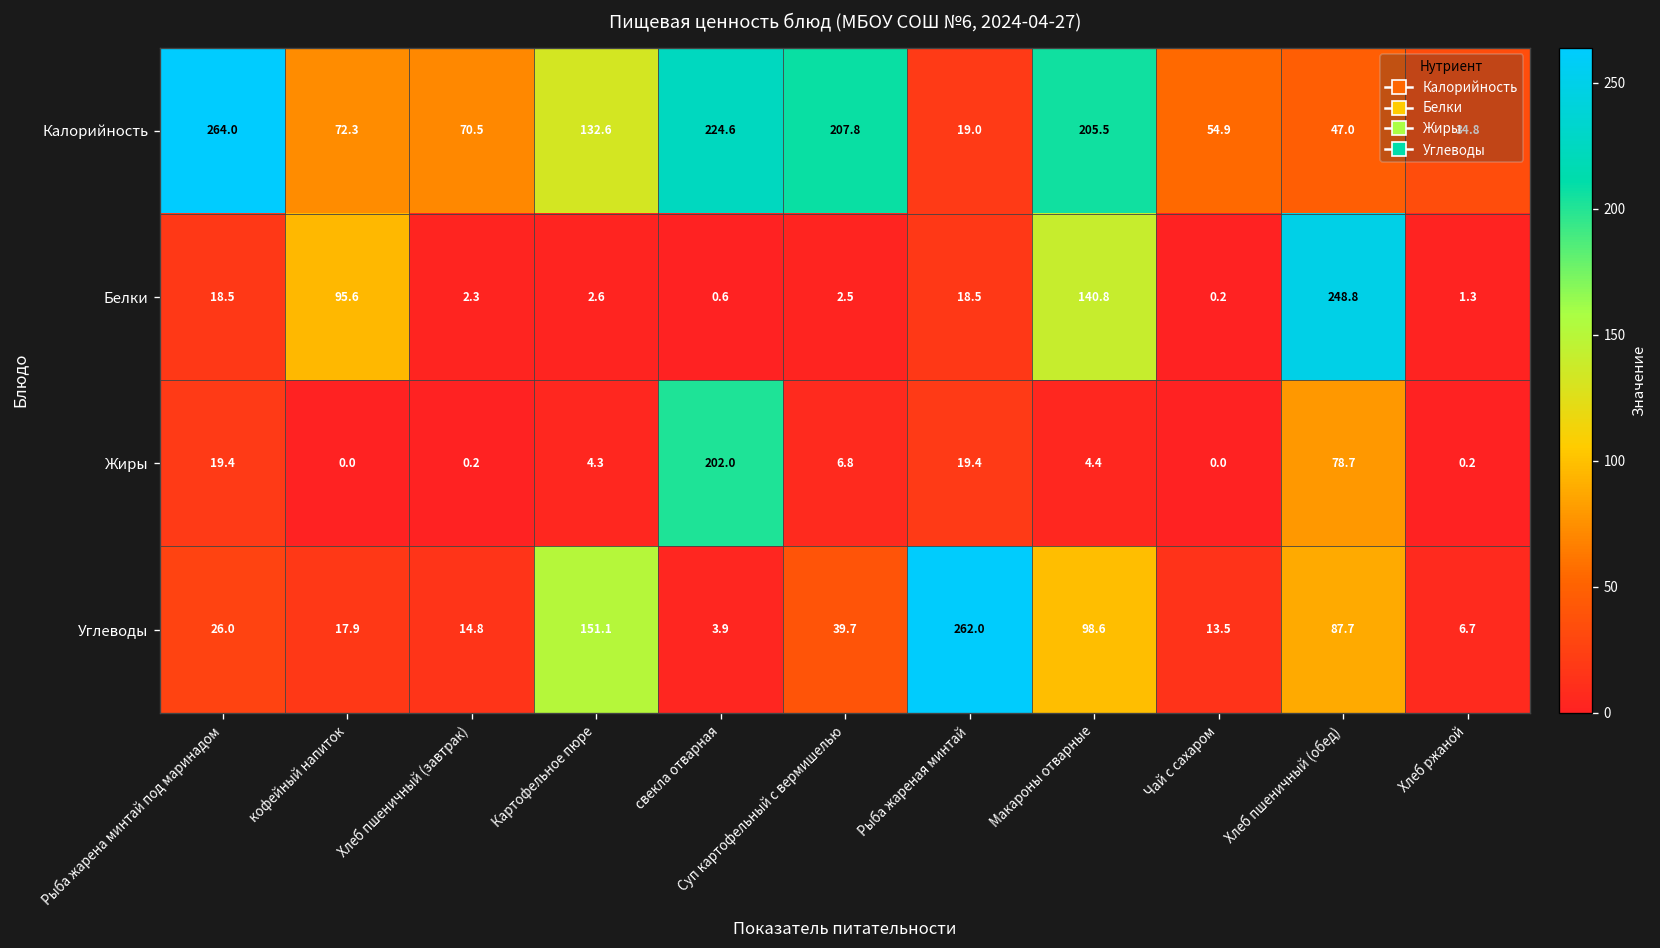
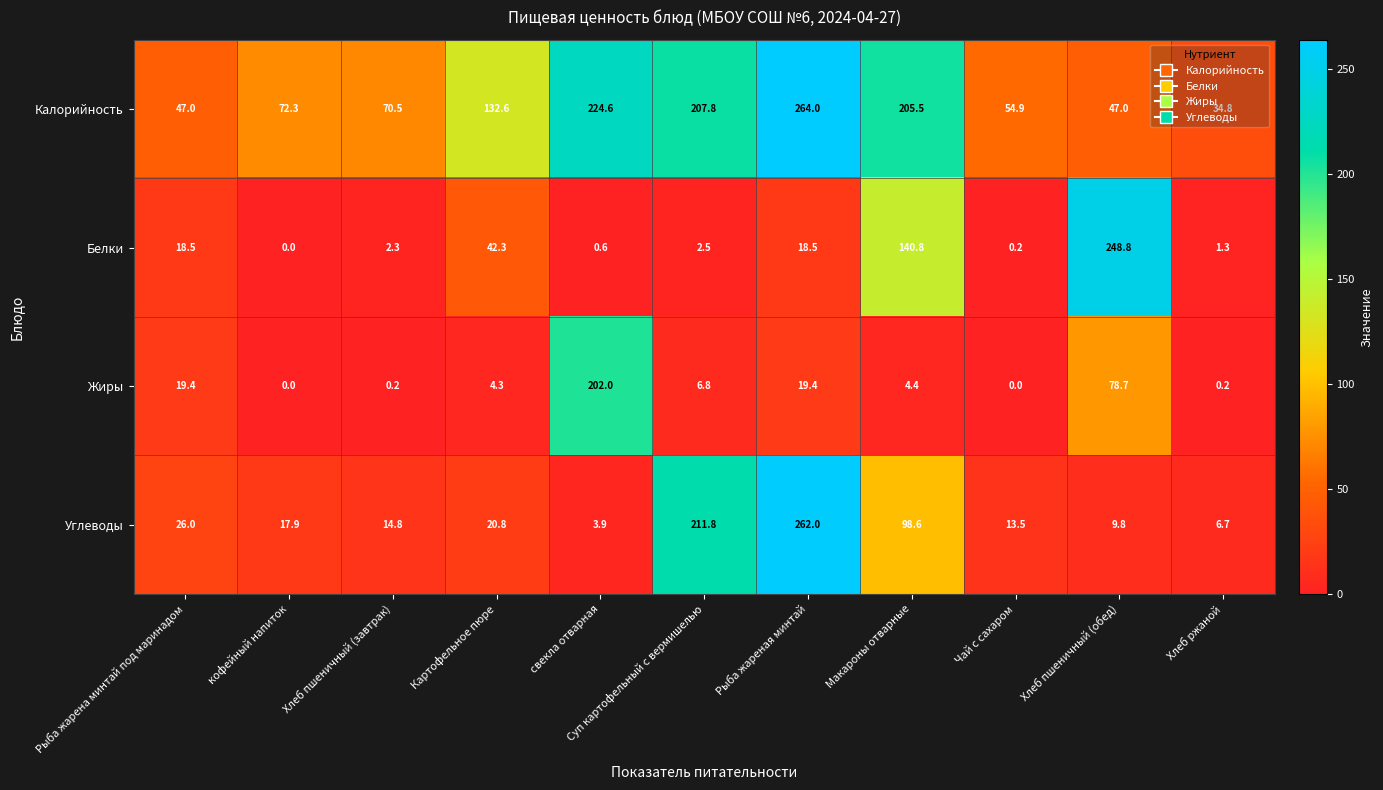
  {
    "Калорийность": {
-     "Рыба жарена минтай под маринадом": 264.0,
+     "Рыба жарена минтай под маринадом": 47.0,
      "кофейный напиток": 72.3,
      "Хлеб пшеничный (завтрак)": 70.5,
      "Картофельное пюре": 132.6,
      "свекла отварная": 224.6,
      "Суп картофельный с вермишелью": 207.8,
-     "Рыба жареная минтай": 19.0,
+     "Рыба жареная минтай": 264.0,
      "Макароны отварные": 205.5,
      "Чай с сахаром": 54.9,
      "Хлеб пшеничный (обед)": 47.0
    },
    "Белки": {
      "Рыба жарена минтай под маринадом": 18.5,
-     "кофейный напиток": 95.6,
+     "кофейный напиток": 0.0,
      "Хлеб пшеничный (завтрак)": 2.3,
-     "Картофельное пюре": 2.6,
+     "Картофельное пюре": 42.3,
      "свекла отварная": 0.6,
      "Суп картофельный с вермишелью": 2.5,
      "Рыба жареная минтай": 18.5,
      "Макароны отварные": 140.8,
      "Чай с сахаром": 0.2,
      "Хлеб пшеничный (обед)": 248.8,
      "Хлеб ржаной": 1.3
    },
    "Жиры": {
      "Рыба жарена минтай под маринадом": 19.4,
      "кофейный напиток": 0.0,
      "Хлеб пшеничный (завтрак)": 0.2,
      "Картофельное пюре": 4.3,
      "свекла отварная": 202.0,
      "Суп картофельный с вермишелью": 6.8,
      "Рыба жареная минтай": 19.4,
      "Макароны отварные": 4.4,
      "Чай с сахаром": 0.0,
      "Хлеб пшеничный (обед)": 78.7,
      "Хлеб ржаной": 0.2
    },
    "Углеводы": {
      "Рыба жарена минтай под маринадом": 26.0,
      "кофейный напиток": 17.9,
      "Хлеб пшеничный (завтрак)": 14.8,
-     "Картофельное пюре": 151.1,
+     "Картофельное пюре": 20.8,
      "свекла отварная": 3.9,
-     "Суп картофельный с вермишелью": 39.7,
+     "Суп картофельный с вермишелью": 211.8,
      "Рыба жареная минтай": 262.0,
      "Макароны отварные": 98.6,
      "Чай с сахаром": 13.5,
-     "Хлеб пшеничный (обед)": 87.7,
+     "Хлеб пшеничный (обед)": 9.8,
      "Хлеб ржаной": 6.7
    }
  }
